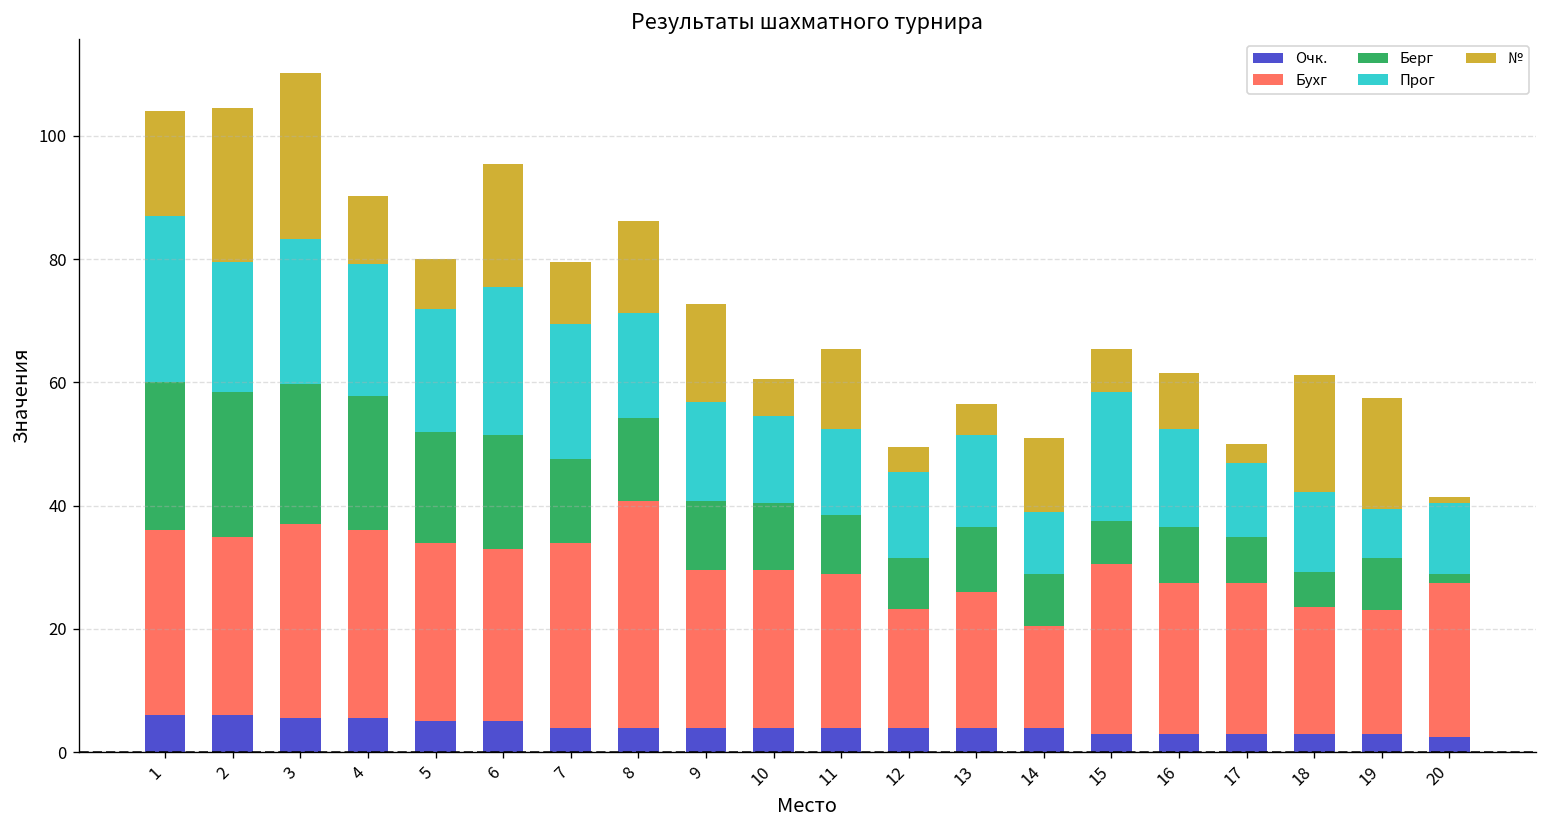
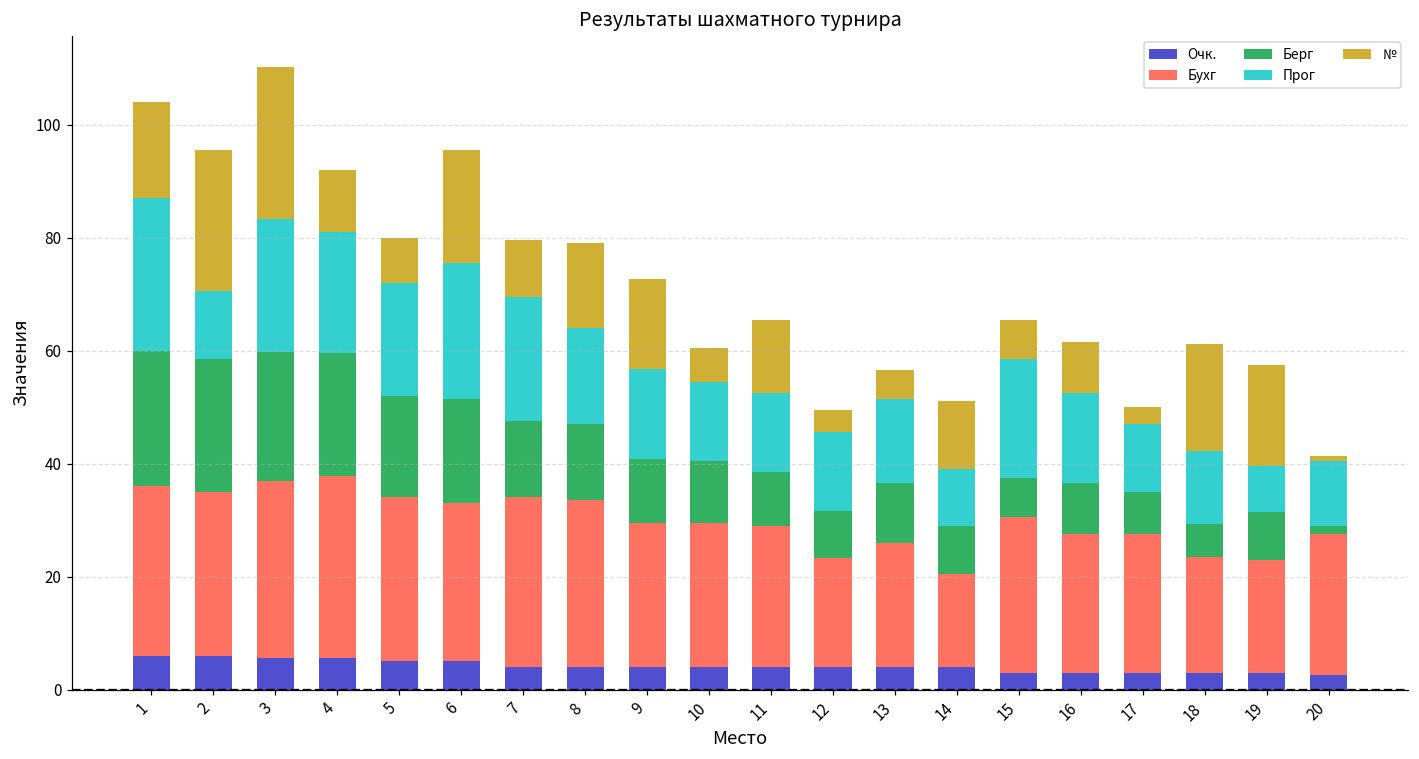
  {
    "Бухг": {
      "1": 30,
      "2": 29,
      "3": 32,
-     "4": 31,
+     "4": 32,
      "5": 29,
      "6": 28,
      "7": 30,
-     "8": 37,
+     "8": 30,
      "9": 26,
      "10": 26,
      "11": 25,
      "12": 19,
      "13": 22,
      "14": 17,
      "15": 28,
      "16": 25,
      "17": 25,
      "18": 21,
      "19": 20,
      "20": 25
    },
    "Берг": {
      "1": 24,
      "2": 24,
      "3": 23,
      "4": 22,
      "5": 18,
      "6": 19,
      "7": 14,
      "8": 14,
      "9": 11,
      "10": 11,
      "11": 10,
      "12": 8,
      "13": 11,
      "14": 9,
      "15": 7,
      "16": 9,
      "17": 8,
      "18": 6,
      "19": 9,
      "20": 1
    },
    "Прог": {
      "1": 27,
-     "2": 21,
+     "2": 12,
      "3": 24,
      "4": 22,
      "5": 20,
      "6": 24,
      "7": 22,
      "8": 17,
      "9": 16,
      "10": 14,
      "11": 14,
      "12": 14,
      "13": 15,
      "14": 10,
      "15": 21,
      "16": 16,
      "17": 12,
      "18": 13,
      "19": 8,
      "20": 12
    },
    "№": {
      "1": 17,
      "2": 25,
      "3": 27,
      "4": 11,
      "5": 8,
      "6": 20,
      "7": 10,
      "8": 15,
      "9": 16,
      "10": 6,
      "11": 13,
      "12": 4,
      "13": 5,
      "14": 12,
      "15": 7,
      "16": 9,
      "17": 3,
      "18": 19,
      "19": 18,
      "20": 1
    }
  }
